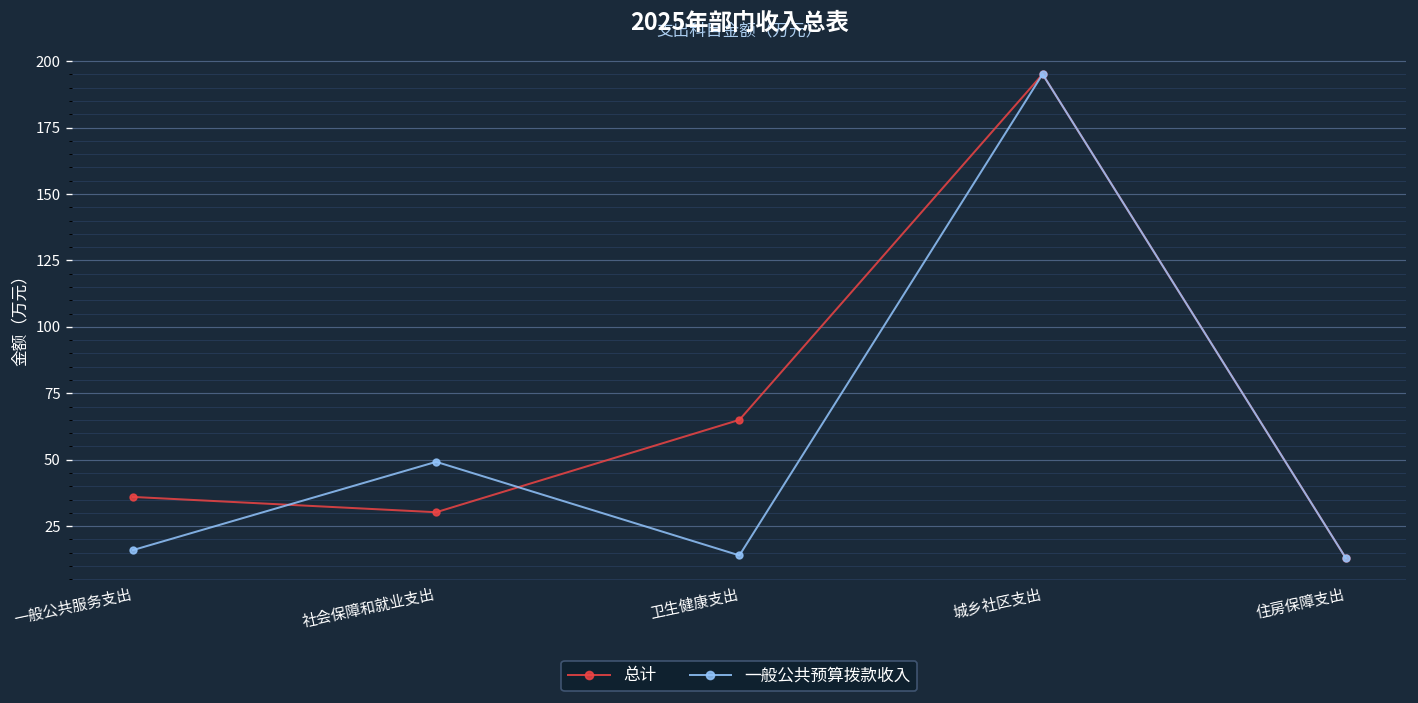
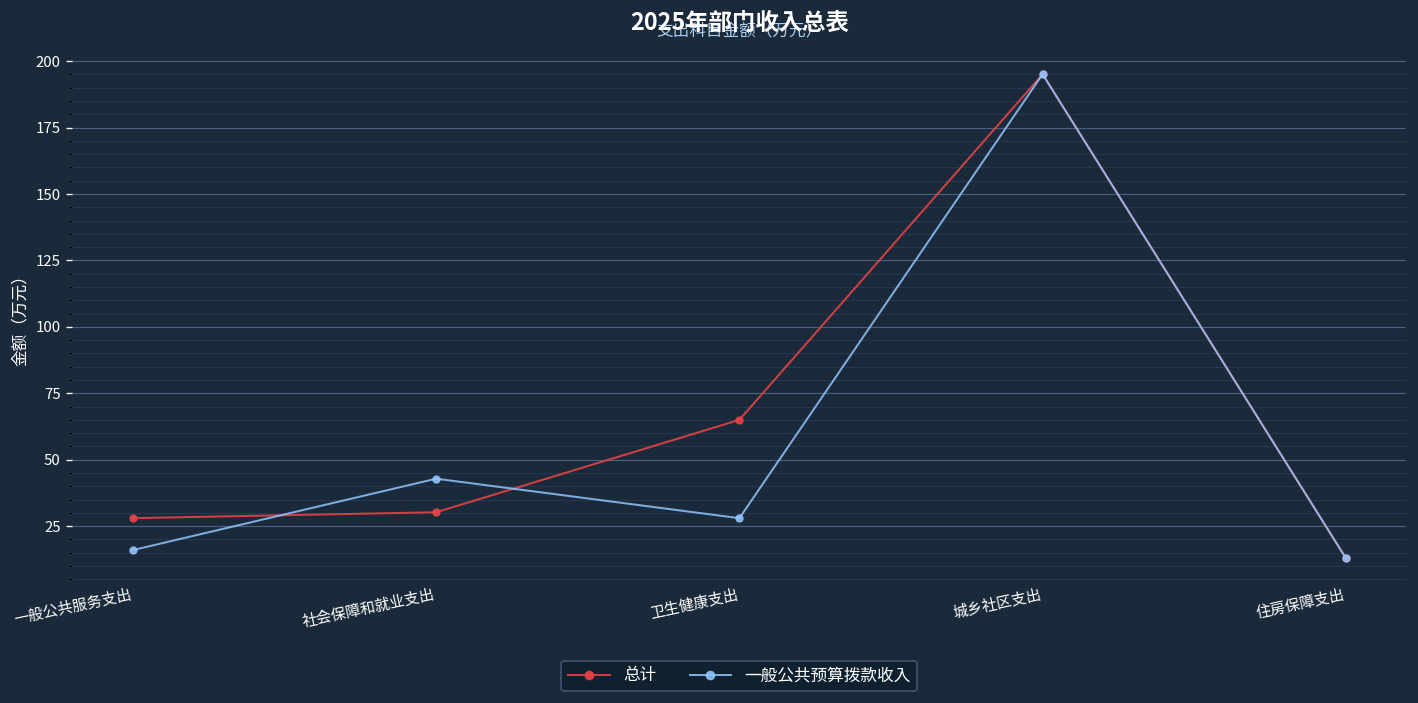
  {
    "总计": {
-     "一般公共服务支出": 36,
+     "一般公共服务支出": 28,
      "社会保障和就业支出": 30,
      "卫生健康支出": 65
    },
    "一般公共预算拨款收入": {
      "一般公共服务支出": 16,
-     "社会保障和就业支出": 49,
-     "卫生健康支出": 14
+     "社会保障和就业支出": 43,
+     "卫生健康支出": 28
    }
  }
